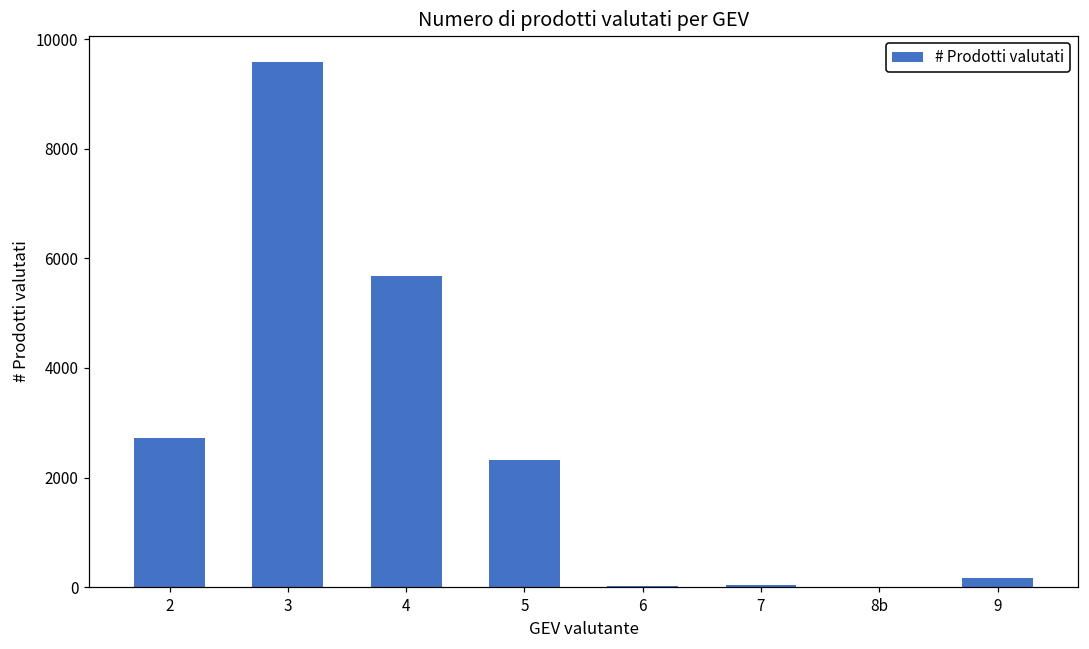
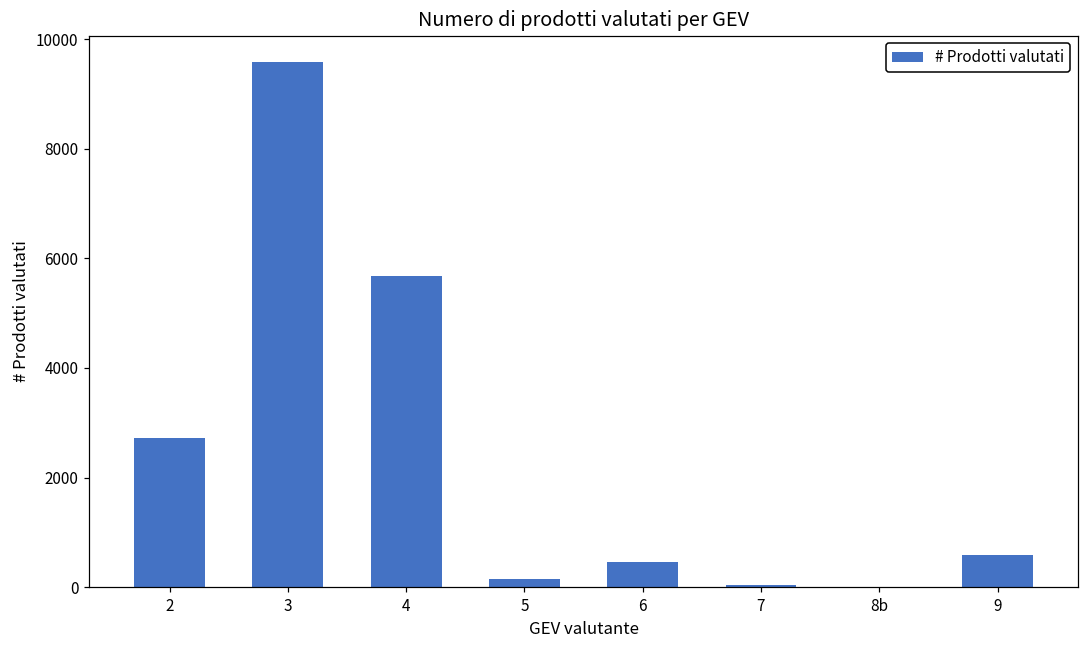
  {
    "2": 2700,
    "3": 9600,
    "4": 5700,
-   "5": 2300,
-   "6": 0,
-   "9": 200
+   "5": 100,
+   "6": 500,
+   "9": 600
  }
